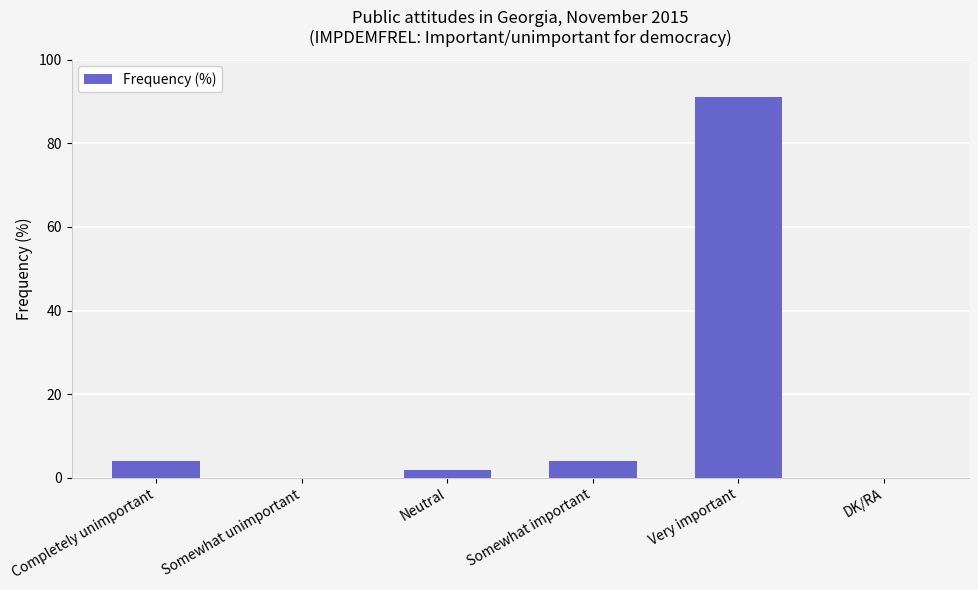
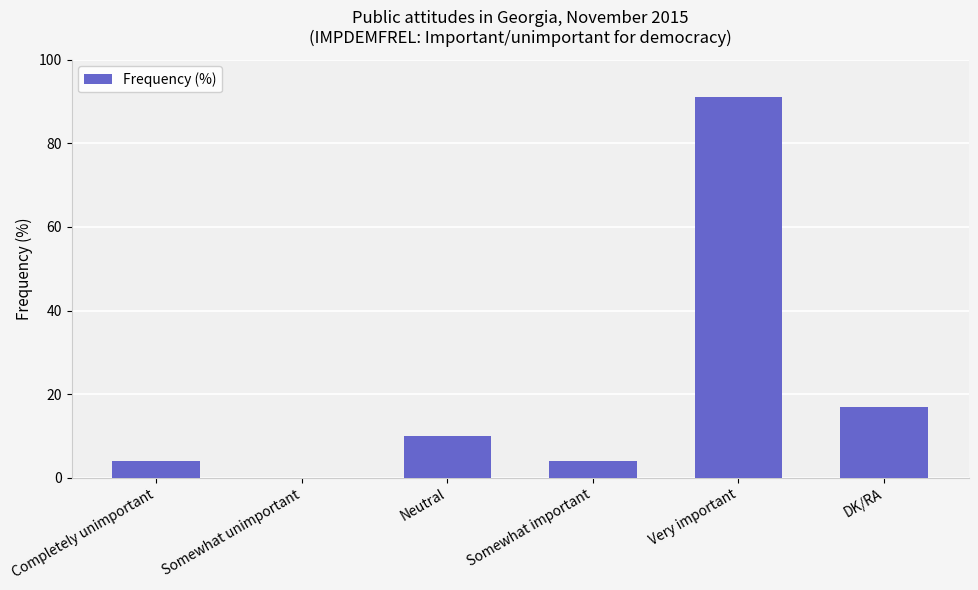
  {
    "Completely unimportant": 4,
    "Somewhat unimportant": 0,
-   "Neutral": 2,
+   "Neutral": 10,
    "Somewhat important": 4,
    "Very important": 91,
-   "DK/RA": 0
+   "DK/RA": 17
  }
